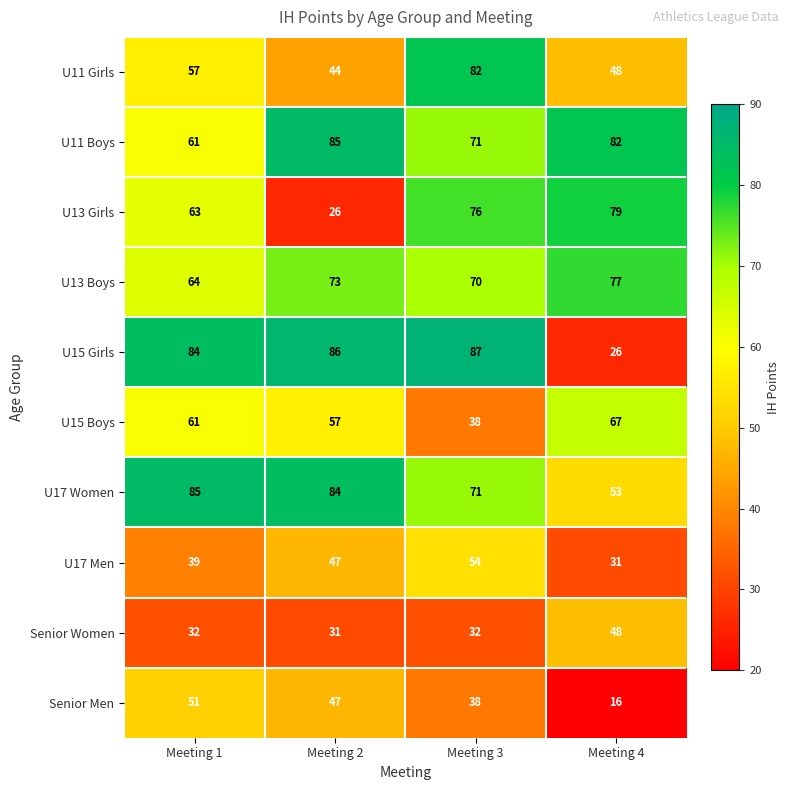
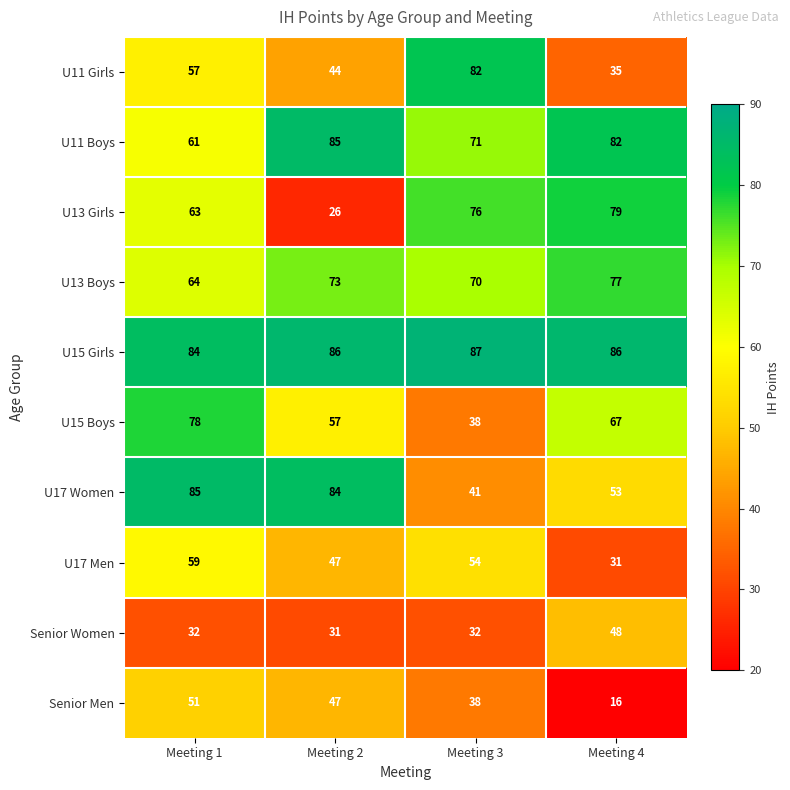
  {
    "U11 Girls": {
      "Meeting 1": 57,
      "Meeting 2": 44,
      "Meeting 3": 82,
-     "Meeting 4": 48
+     "Meeting 4": 35
    },
    "U11 Boys": {
      "Meeting 1": 61,
      "Meeting 2": 85,
      "Meeting 3": 71,
      "Meeting 4": 82
    },
    "U13 Girls": {
      "Meeting 1": 63,
      "Meeting 2": 26,
      "Meeting 3": 76,
      "Meeting 4": 79
    },
    "U13 Boys": {
      "Meeting 1": 64,
      "Meeting 2": 73,
      "Meeting 3": 70,
      "Meeting 4": 77
    },
    "U15 Girls": {
      "Meeting 1": 84,
      "Meeting 2": 86,
      "Meeting 3": 87,
-     "Meeting 4": 26
+     "Meeting 4": 86
    },
    "U15 Boys": {
-     "Meeting 1": 61,
+     "Meeting 1": 78,
      "Meeting 2": 57,
      "Meeting 3": 38,
      "Meeting 4": 67
    },
    "U17 Women": {
      "Meeting 1": 85,
      "Meeting 2": 84,
-     "Meeting 3": 71,
+     "Meeting 3": 41,
      "Meeting 4": 53
    },
    "U17 Men": {
-     "Meeting 1": 39,
+     "Meeting 1": 59,
      "Meeting 2": 47,
      "Meeting 3": 54,
      "Meeting 4": 31
    },
    "Senior Women": {
      "Meeting 1": 32,
      "Meeting 2": 31,
      "Meeting 3": 32,
      "Meeting 4": 48
    },
    "Senior Men": {
      "Meeting 1": 51,
      "Meeting 2": 47,
      "Meeting 3": 38,
      "Meeting 4": 16
    }
  }
